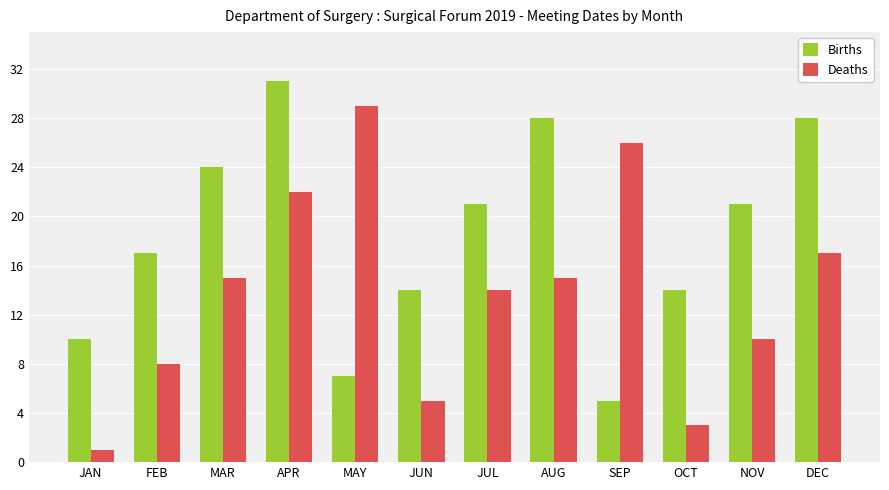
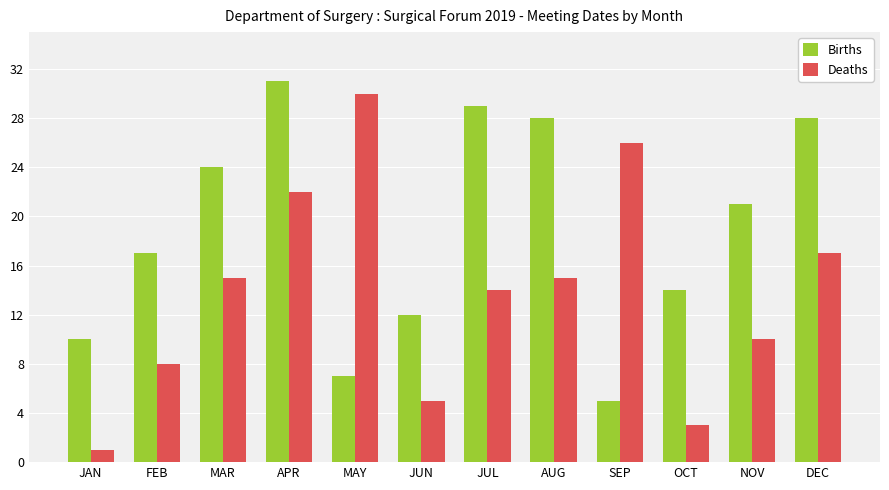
  {
    "Births": {
      "JAN": 10,
      "FEB": 17,
      "MAR": 24,
      "APR": 31,
      "MAY": 7,
-     "JUN": 14,
-     "JUL": 21,
+     "JUN": 12,
+     "JUL": 29,
      "AUG": 28,
      "SEP": 5,
      "OCT": 14,
      "NOV": 21,
      "DEC": 28
    },
    "Deaths": {
      "JAN": 1,
      "FEB": 8,
      "MAR": 15,
      "APR": 22,
-     "MAY": 29,
+     "MAY": 30,
      "JUN": 5,
      "JUL": 14,
      "AUG": 15,
      "SEP": 26,
      "OCT": 3,
      "NOV": 10,
      "DEC": 17
    }
  }
